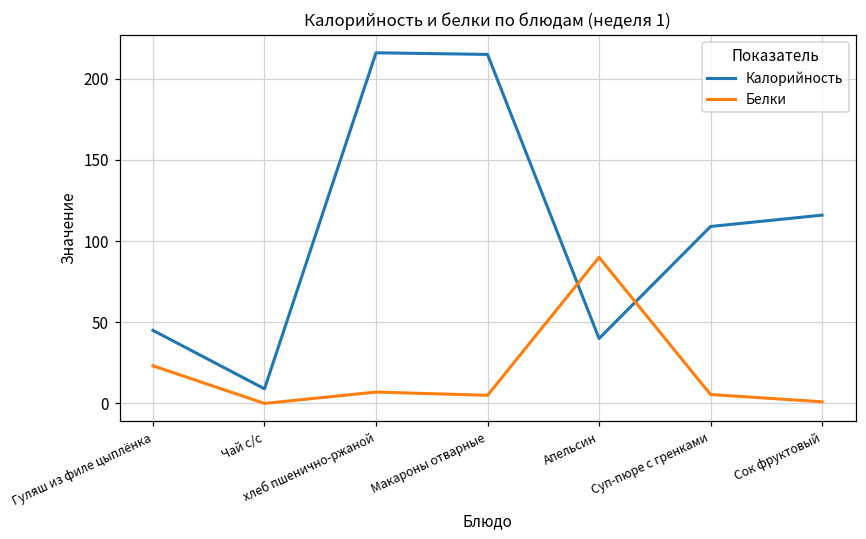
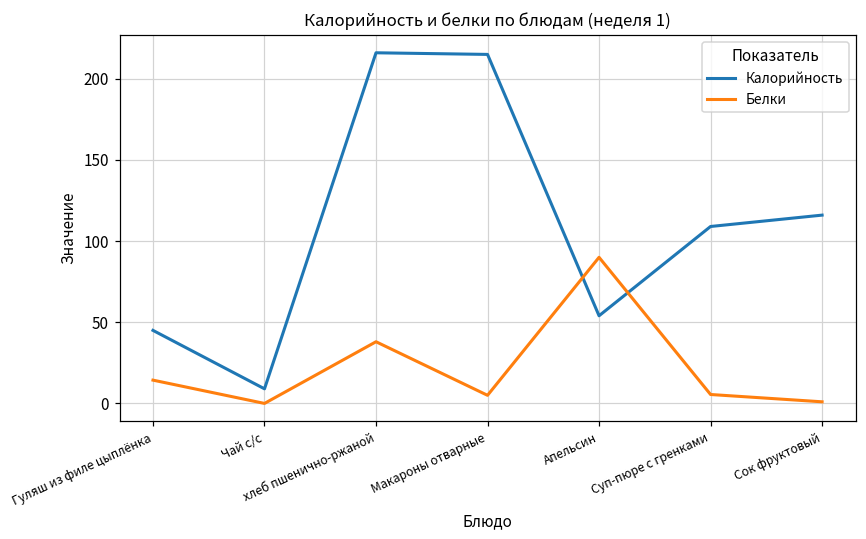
  {
    "Калорийность": {
      "Гуляш из филе цыплёнка": 45,
      "Чай с/с": 9,
      "хлеб пшенично-ржаной": 216,
      "Макароны отварные": 215,
-     "Апельсин": 40,
+     "Апельсин": 54,
      "Суп-пюре с гренками": 109,
      "Сок фруктовый": 116
    },
    "Белки": {
-     "Гуляш из филе цыплёнка": 23,
+     "Гуляш из филе цыплёнка": 14,
      "Чай с/с": 0,
-     "хлеб пшенично-ржаной": 7,
+     "хлеб пшенично-ржаной": 38,
      "Макароны отварные": 5,
      "Апельсин": 90,
      "Суп-пюре с гренками": 6,
      "Сок фруктовый": 1
    }
  }
